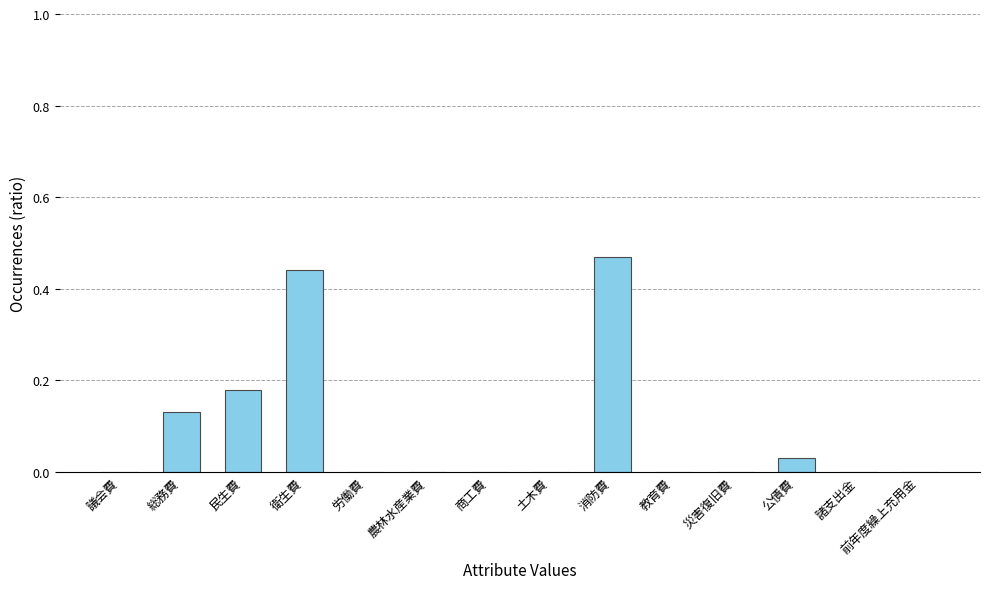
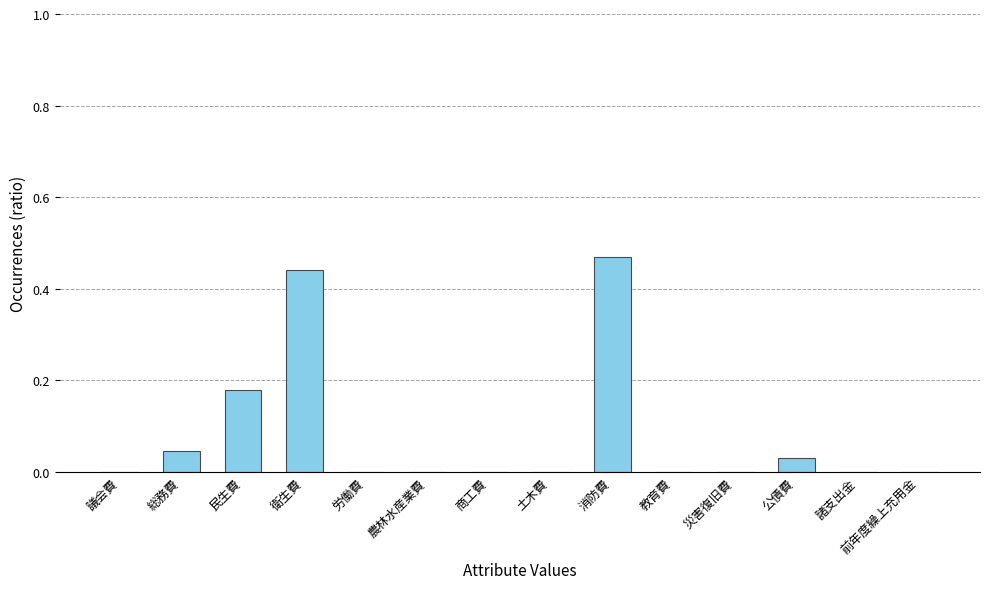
  {
    "議会費": 0.00,
-   "総務費": 0.13,
+   "総務費": 0.05,
    "民生費": 0.18,
    "衛生費": 0.44,
    "労働費": 0.00,
    "農林水産業費": 0.00,
    "商工費": 0.00,
    "土木費": 0.00,
    "消防費": 0.47,
    "教育費": 0.00,
    "災害復旧費": 0.00,
    "公債費": 0.03,
    "諸支出金": 0.00,
    "前年度繰上充用金": 0.00
  }
